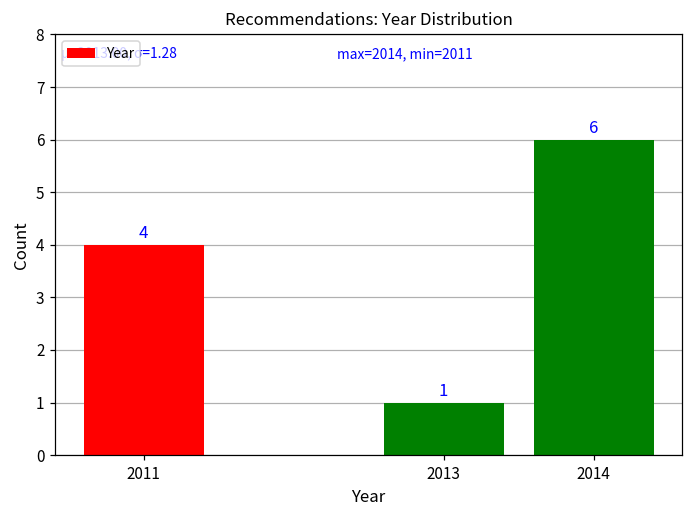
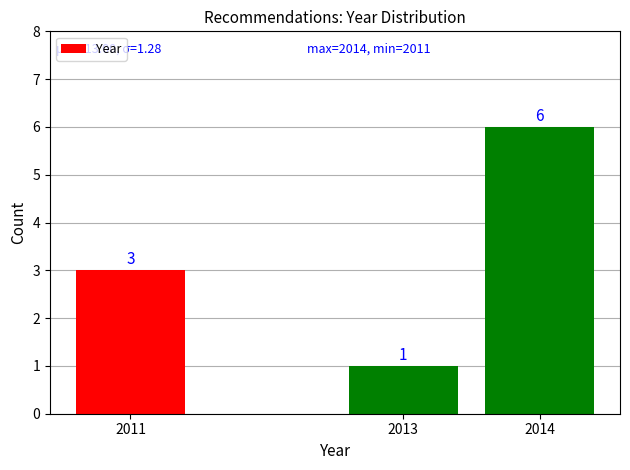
  {
-   "2011": 4,
+   "2011": 3,
    "2013": 1,
    "2014": 6
  }
